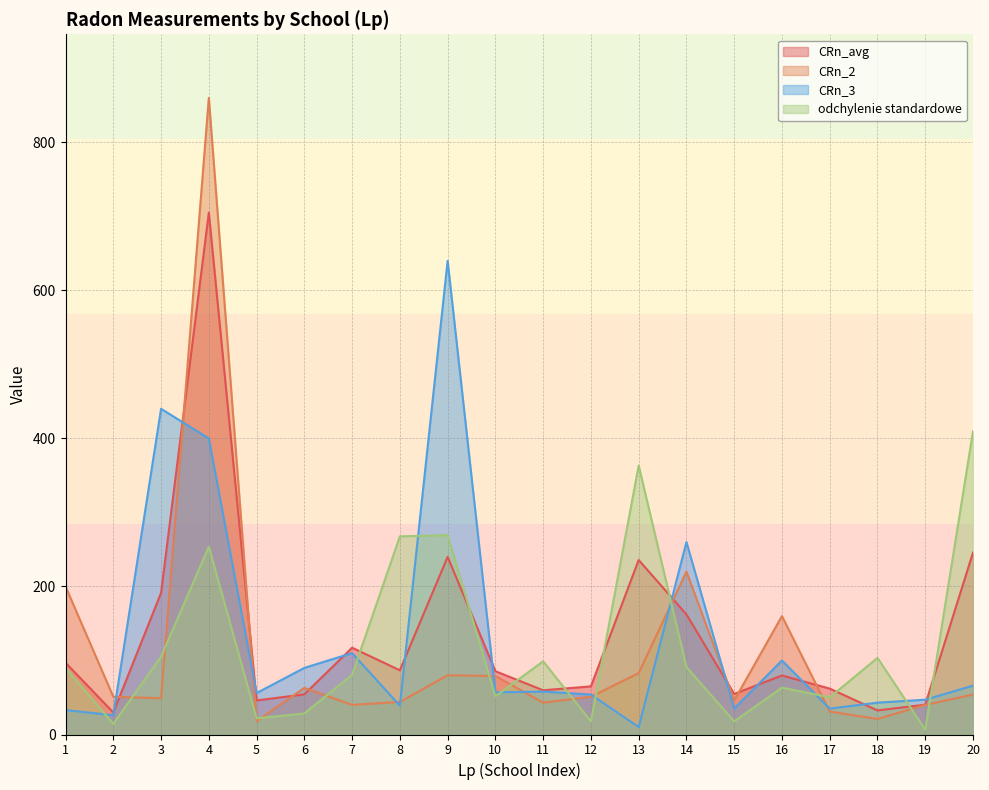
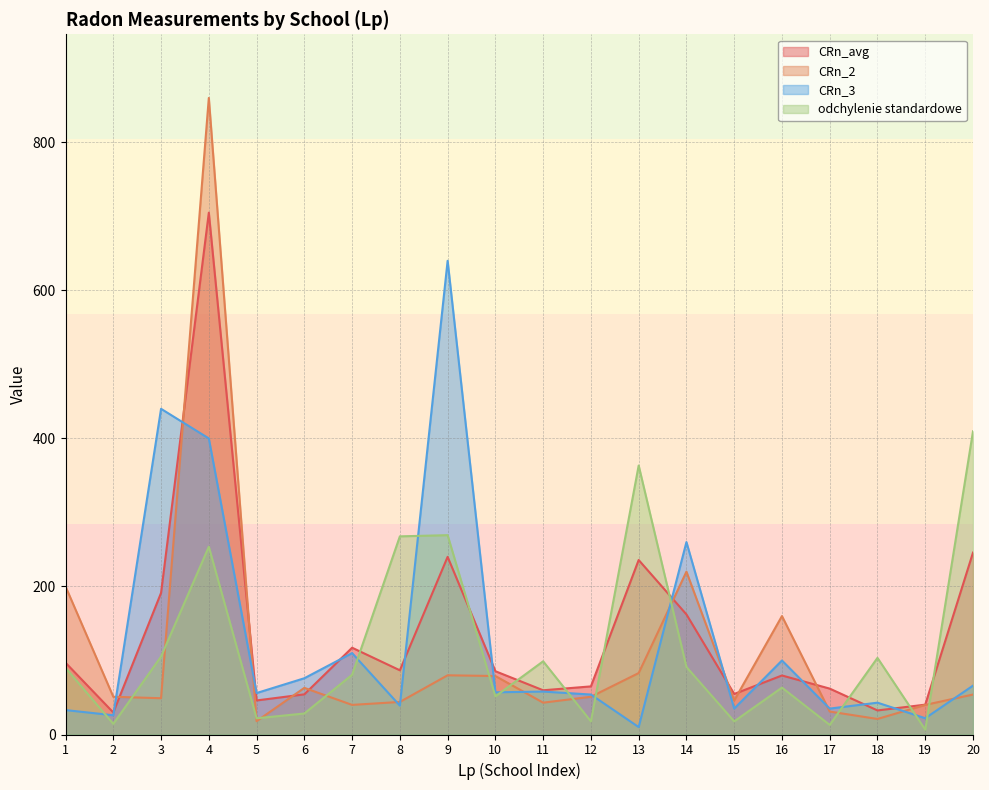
  {
    "CRn_3": {
      "1": 30,
      "2": 30,
      "3": 440,
      "4": 400,
      "5": 60,
-     "6": 90,
+     "6": 80,
      "7": 110,
      "8": 40,
      "9": 640,
      "10": 60,
      "13": 10,
      "14": 260,
      "15": 40,
      "16": 100,
      "17": 40,
      "18": 40,
-     "19": 50,
+     "19": 20,
      "20": 70
    },
    "odchylenie standardowe": {
      "1": 90,
      "2": 10,
      "3": 110,
      "4": 250,
      "5": 20,
      "6": 30,
      "7": 80,
      "8": 270,
      "9": 270,
      "10": 50,
      "11": 100,
      "12": 20,
      "13": 360,
      "14": 90,
      "15": 20,
      "16": 60,
-     "17": 50,
+     "17": 10,
      "18": 100,
      "19": 10,
      "20": 410
    }
  }
